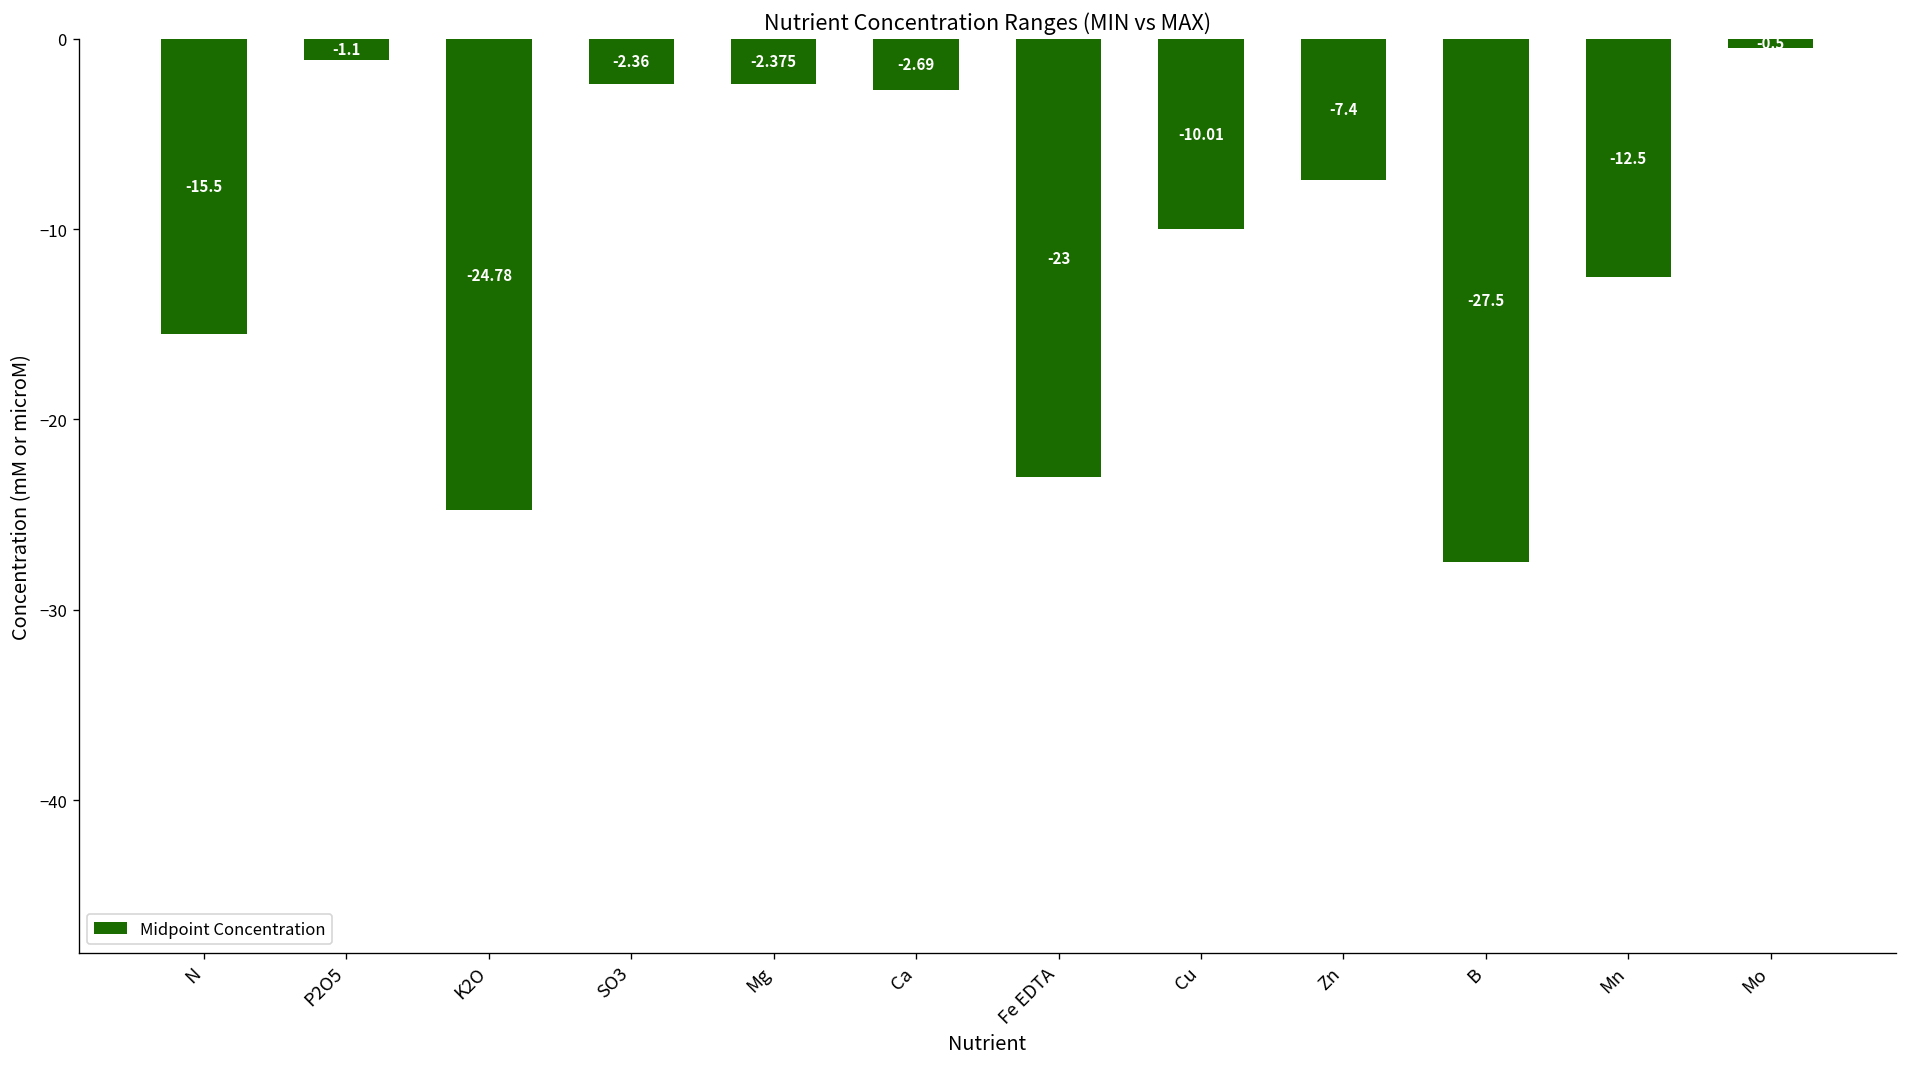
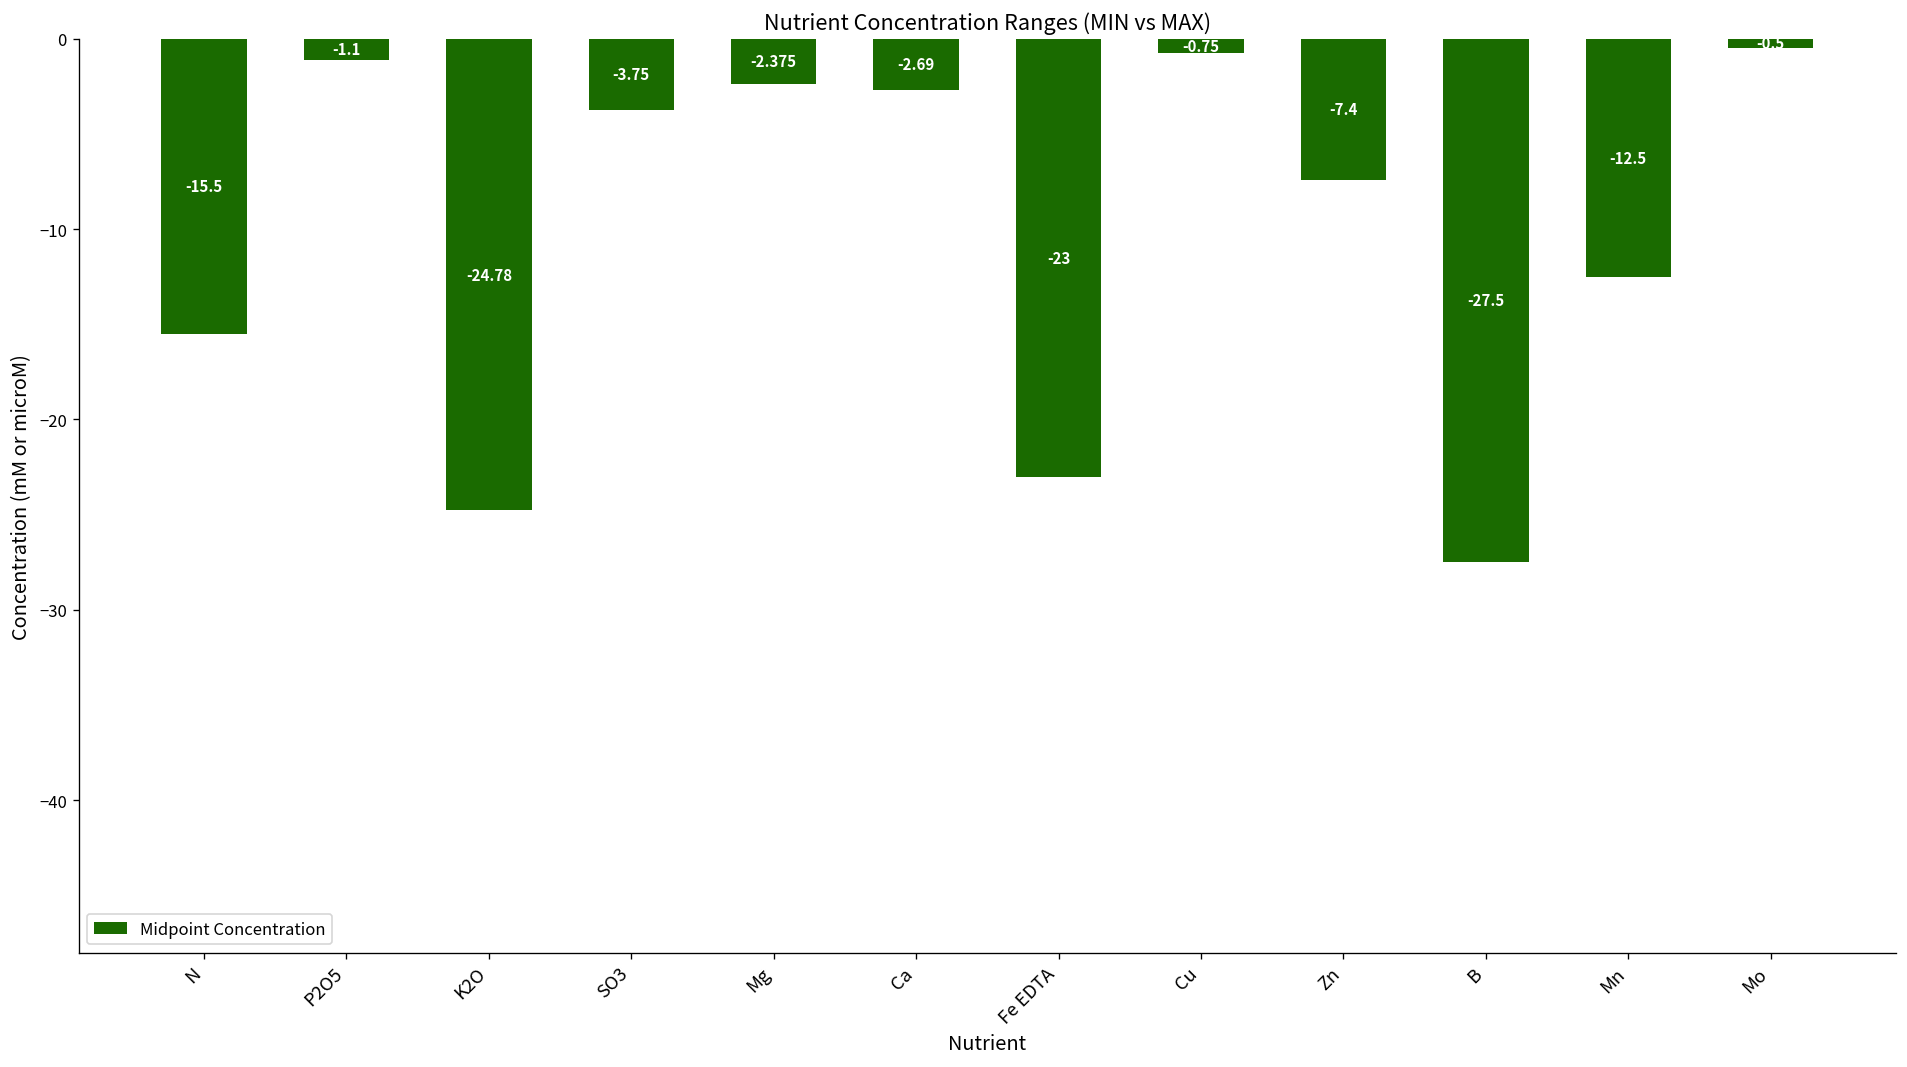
  {
    "N": -15.5,
    "P2O5": -1.1,
    "K2O": -24.78,
-   "SO3": -2.36,
+   "SO3": -3.75,
    "Mg": -2.375,
    "Ca": -2.69,
    "Fe EDTA": -23,
-   "Cu": -10.01,
+   "Cu": -0.75,
    "Zn": -7.4,
    "B": -27.5,
    "Mn": -12.5,
    "Mo": -0.5
  }
